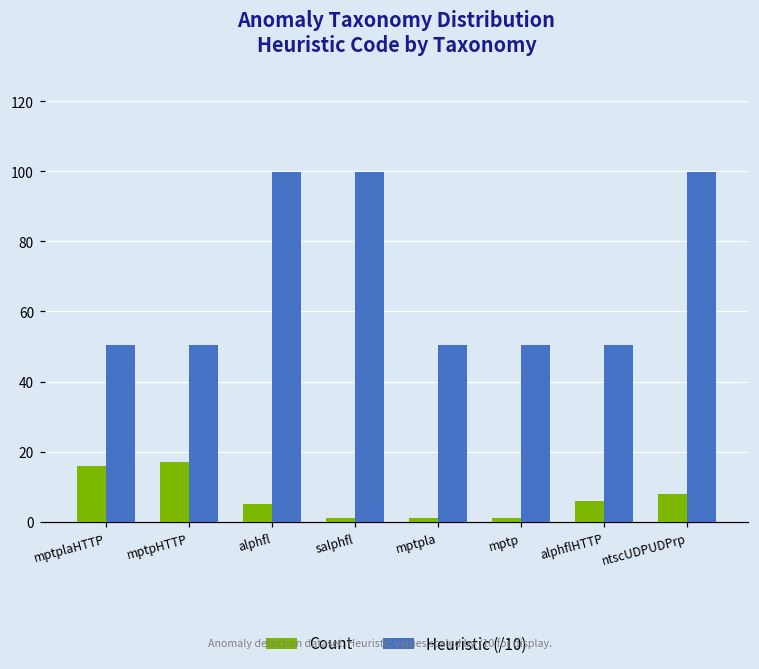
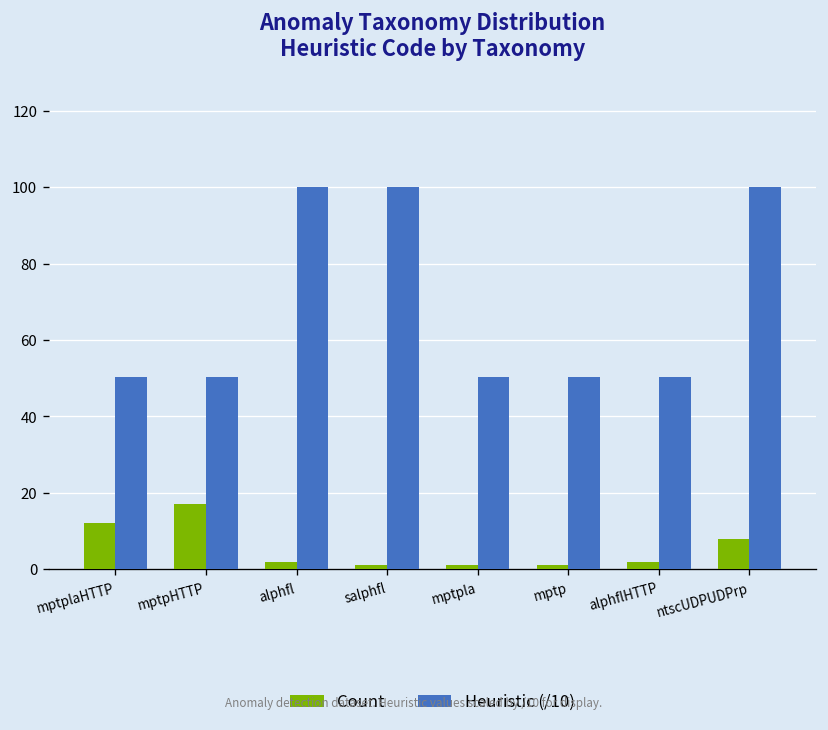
  {
    "Count": {
-     "mptplaHTTP": 16,
+     "mptplaHTTP": 12,
      "mptpHTTP": 17,
-     "alphfl": 5,
+     "alphfl": 2,
      "salphfl": 1,
      "mptpla": 1,
      "mptp": 1,
-     "alphflHTTP": 6,
+     "alphflHTTP": 2,
      "ntscUDPUDPrp": 8
    },
    "Heuristic (/10)": {
      "mptplaHTTP": 50,
      "mptpHTTP": 50,
      "alphfl": 100,
      "salphfl": 100,
      "mptpla": 50,
      "mptp": 50,
      "alphflHTTP": 50,
      "ntscUDPUDPrp": 100
    }
  }
